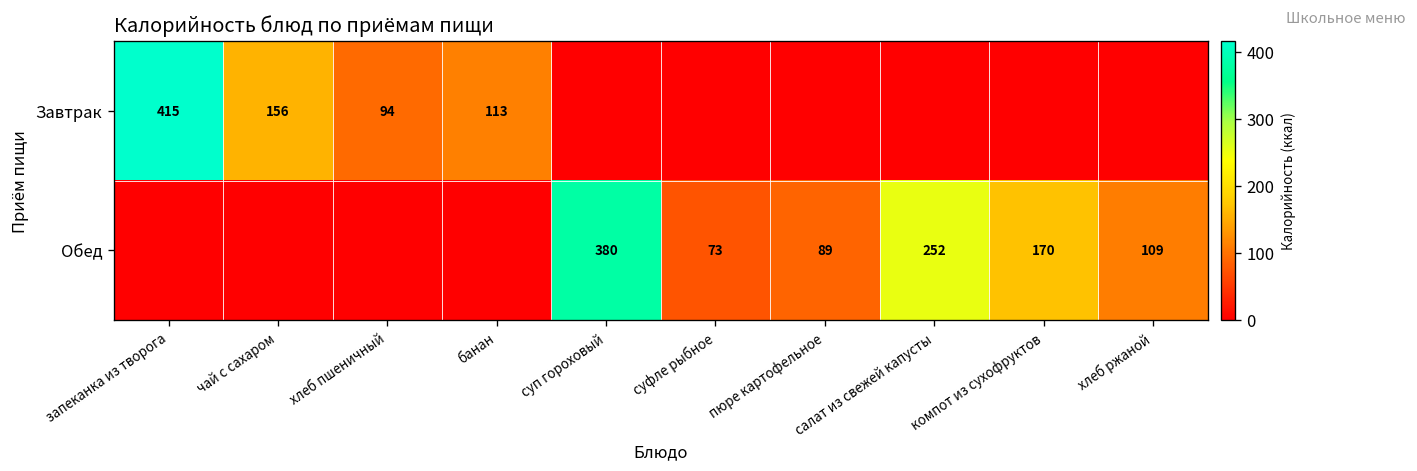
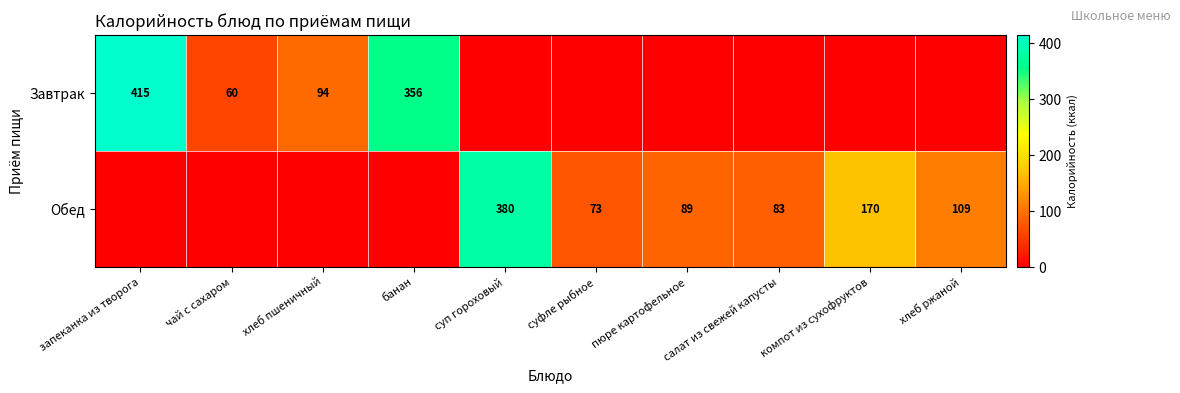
  {
    "Завтрак": {
      "запеканка из творога": 415,
-     "чай с сахаром": 156,
+     "чай с сахаром": 60,
      "хлеб пшеничный": 94,
-     "банан": 113
+     "банан": 356
    },
    "Обед": {
      "суп гороховый": 380,
      "суфле рыбное": 73,
      "пюре картофельное": 89,
-     "салат из свежей капусты": 252,
+     "салат из свежей капусты": 83,
      "компот из сухофруктов": 170,
      "хлеб ржаной": 109
    }
  }
